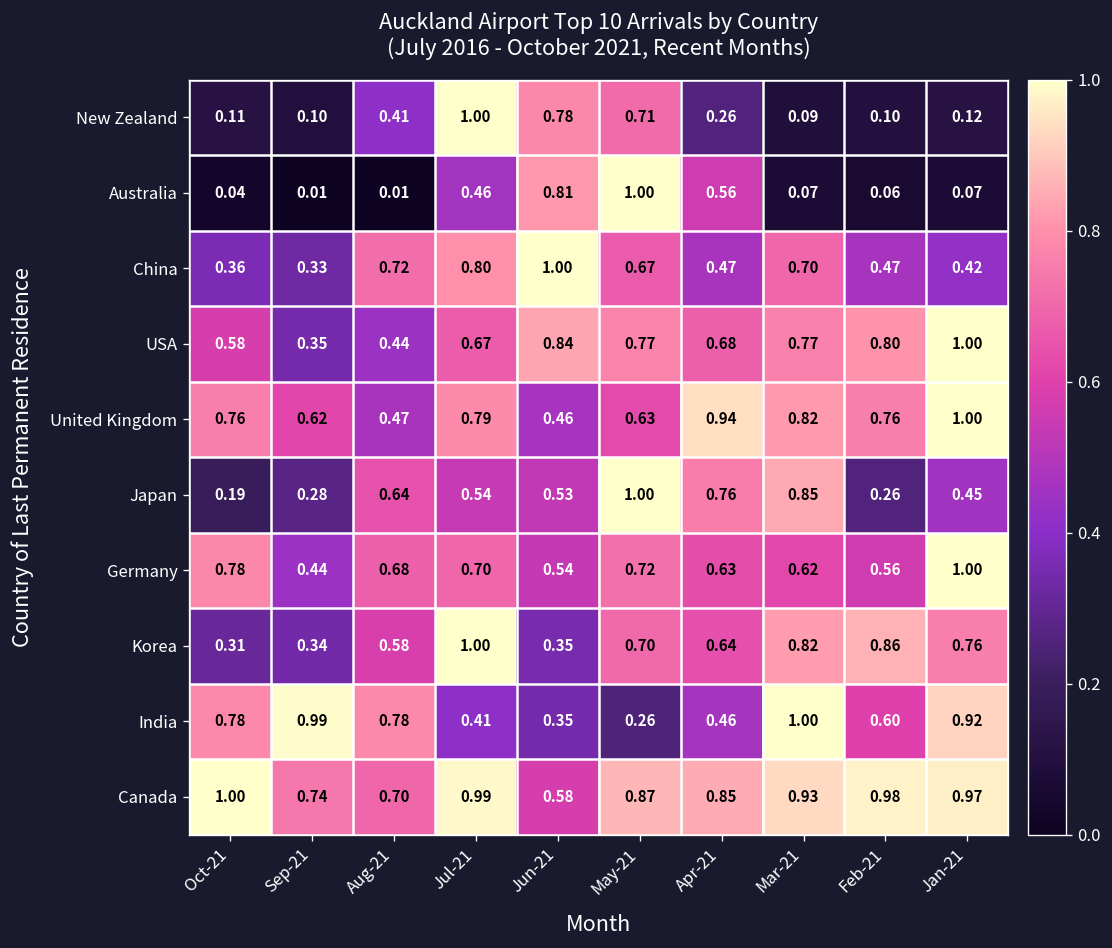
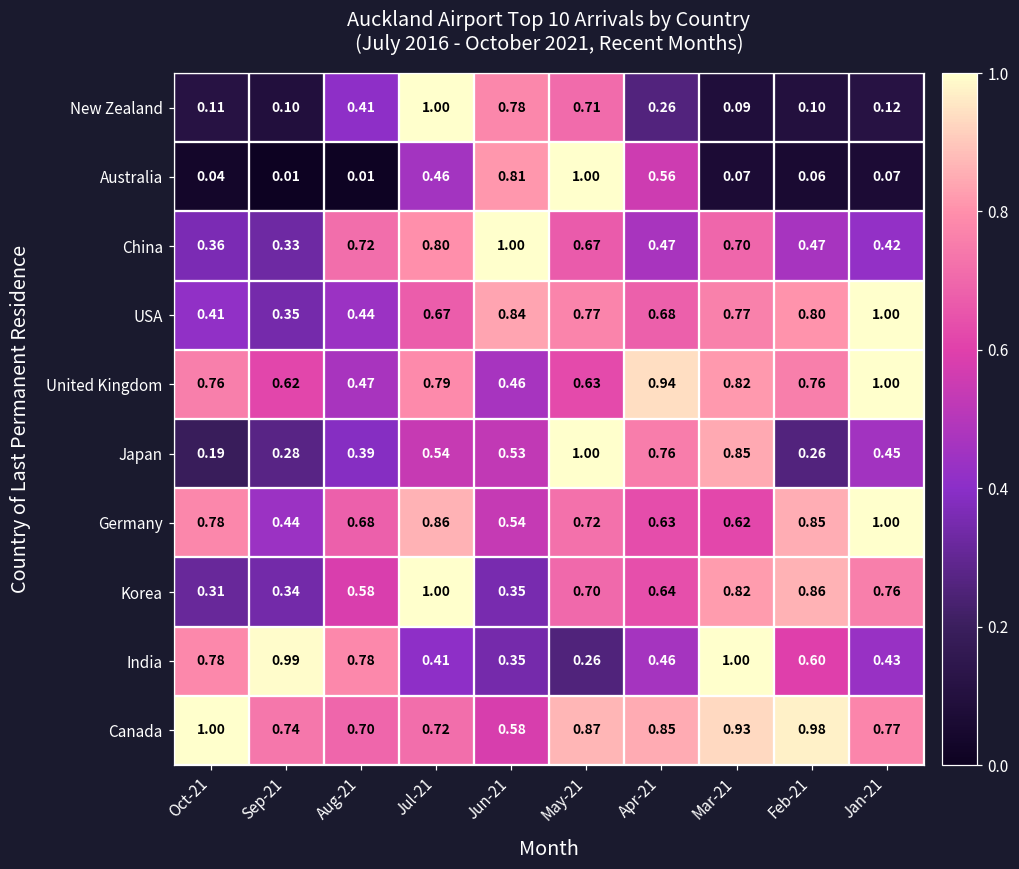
  {
    "New Zealand": {
      "Oct-21": 0.11,
      "Sep-21": 0.10,
      "Aug-21": 0.41,
      "Jul-21": 1.00,
      "Jun-21": 0.78,
      "May-21": 0.71,
      "Apr-21": 0.26,
      "Mar-21": 0.09,
      "Feb-21": 0.10,
      "Jan-21": 0.12
    },
    "Australia": {
      "Oct-21": 0.04,
      "Sep-21": 0.01,
      "Aug-21": 0.01,
      "Jul-21": 0.46,
      "Jun-21": 0.81,
      "May-21": 1.00,
      "Apr-21": 0.56,
      "Mar-21": 0.07,
      "Feb-21": 0.06,
      "Jan-21": 0.07
    },
    "China": {
      "Oct-21": 0.36,
      "Sep-21": 0.33,
      "Aug-21": 0.72,
      "Jul-21": 0.80,
      "Jun-21": 1.00,
      "May-21": 0.67,
      "Apr-21": 0.47,
      "Mar-21": 0.70,
      "Feb-21": 0.47,
      "Jan-21": 0.42
    },
    "USA": {
-     "Oct-21": 0.58,
+     "Oct-21": 0.41,
      "Sep-21": 0.35,
      "Aug-21": 0.44,
      "Jul-21": 0.67,
      "Jun-21": 0.84,
      "May-21": 0.77,
      "Apr-21": 0.68,
      "Mar-21": 0.77,
      "Feb-21": 0.80,
      "Jan-21": 1.00
    },
    "United Kingdom": {
      "Oct-21": 0.76,
      "Sep-21": 0.62,
      "Aug-21": 0.47,
      "Jul-21": 0.79,
      "Jun-21": 0.46,
      "May-21": 0.63,
      "Apr-21": 0.94,
      "Mar-21": 0.82,
      "Feb-21": 0.76,
      "Jan-21": 1.00
    },
    "Japan": {
      "Oct-21": 0.19,
      "Sep-21": 0.28,
-     "Aug-21": 0.64,
+     "Aug-21": 0.39,
      "Jul-21": 0.54,
      "Jun-21": 0.53,
      "May-21": 1.00,
      "Apr-21": 0.76,
      "Mar-21": 0.85,
      "Feb-21": 0.26,
      "Jan-21": 0.45
    },
    "Germany": {
      "Oct-21": 0.78,
      "Sep-21": 0.44,
      "Aug-21": 0.68,
-     "Jul-21": 0.70,
+     "Jul-21": 0.86,
      "Jun-21": 0.54,
      "May-21": 0.72,
      "Apr-21": 0.63,
      "Mar-21": 0.62,
-     "Feb-21": 0.56,
+     "Feb-21": 0.85,
      "Jan-21": 1.00
    },
    "Korea": {
      "Oct-21": 0.31,
      "Sep-21": 0.34,
      "Aug-21": 0.58,
      "Jul-21": 1.00,
      "Jun-21": 0.35,
      "May-21": 0.70,
      "Apr-21": 0.64,
      "Mar-21": 0.82,
      "Feb-21": 0.86,
      "Jan-21": 0.76
    },
    "India": {
      "Oct-21": 0.78,
      "Sep-21": 0.99,
      "Aug-21": 0.78,
      "Jul-21": 0.41,
      "Jun-21": 0.35,
      "May-21": 0.26,
      "Apr-21": 0.46,
      "Mar-21": 1.00,
      "Feb-21": 0.60,
-     "Jan-21": 0.92
+     "Jan-21": 0.43
    },
    "Canada": {
      "Oct-21": 1.00,
      "Sep-21": 0.74,
      "Aug-21": 0.70,
-     "Jul-21": 0.99,
+     "Jul-21": 0.72,
      "Jun-21": 0.58,
      "May-21": 0.87,
      "Apr-21": 0.85,
      "Mar-21": 0.93,
      "Feb-21": 0.98,
-     "Jan-21": 0.97
+     "Jan-21": 0.77
    }
  }
